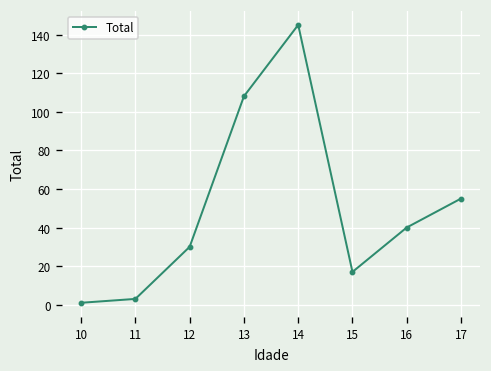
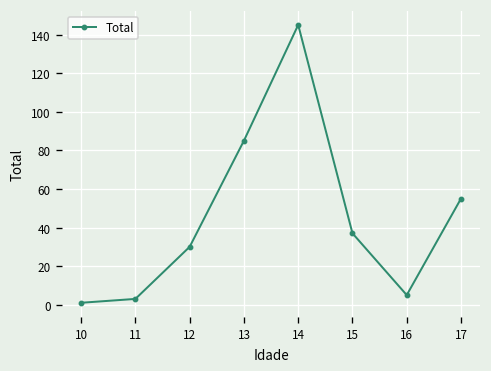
  {
    "10": 1,
    "11": 3,
    "12": 30,
-   "13": 108,
+   "13": 85,
    "14": 145,
-   "15": 17,
-   "16": 40,
+   "15": 37,
+   "16": 5,
    "17": 55
  }
